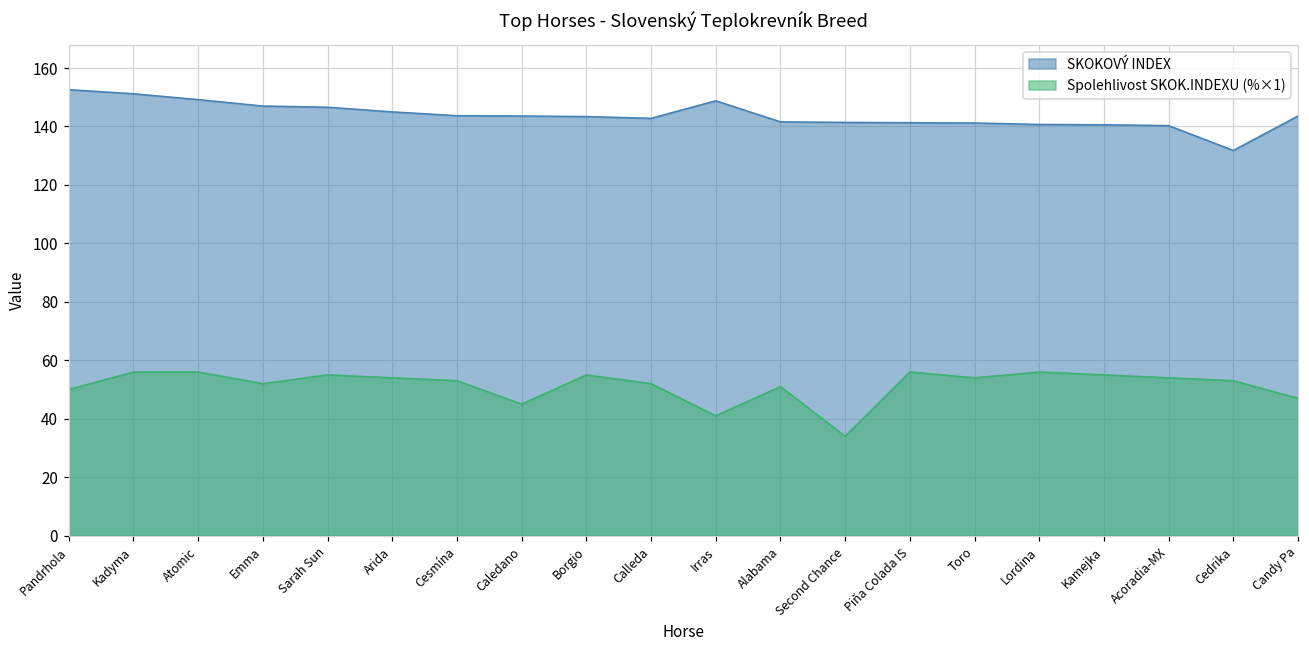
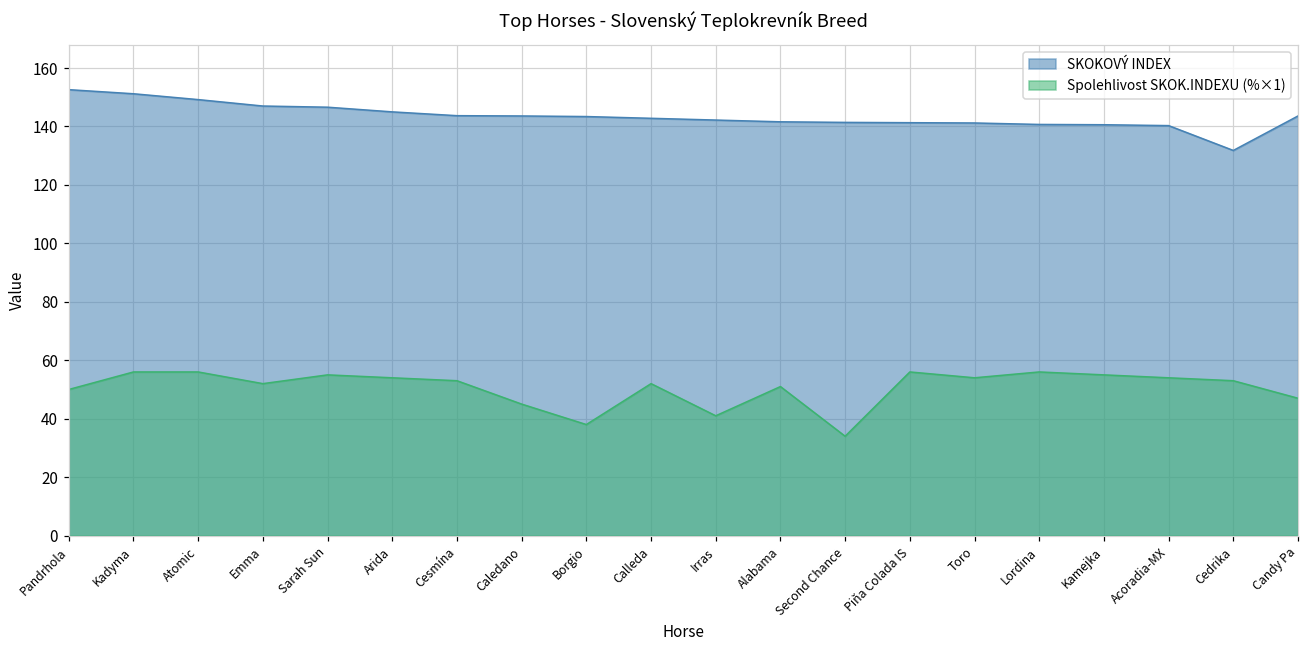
  {
    "SKOKOVÝ INDEX": {
      "Pandrhola": 153,
      "Kadyma": 151,
      "Atomic": 149,
      "Emma": 147,
      "Sarah Sun": 147,
      "Arida": 145,
      "Cesmína": 144,
      "Caledano": 144,
      "Borgio": 143,
      "Calleda": 143,
-     "Irras": 149,
+     "Irras": 142,
      "Alabama": 142,
      "Second Chance": 141,
      "Piňa Colada IS": 141,
      "Toro": 141,
      "Lordina": 141,
      "Kamejka": 141,
      "Acoradia-MX": 140,
      "Cedrika": 132,
      "Candy Pa": 144
    },
    "Spolehlivost SKOK.INDEXU (%×1)": {
      "Pandrhola": 50,
      "Kadyma": 56,
      "Atomic": 56,
      "Emma": 52,
      "Sarah Sun": 55,
      "Arida": 54,
      "Cesmína": 53,
      "Caledano": 45,
-     "Borgio": 55,
+     "Borgio": 38,
      "Calleda": 52,
      "Irras": 41,
      "Alabama": 51,
      "Second Chance": 34,
      "Piňa Colada IS": 56,
      "Toro": 54,
      "Lordina": 56,
      "Kamejka": 55,
      "Acoradia-MX": 54,
      "Cedrika": 53,
      "Candy Pa": 47
    }
  }
